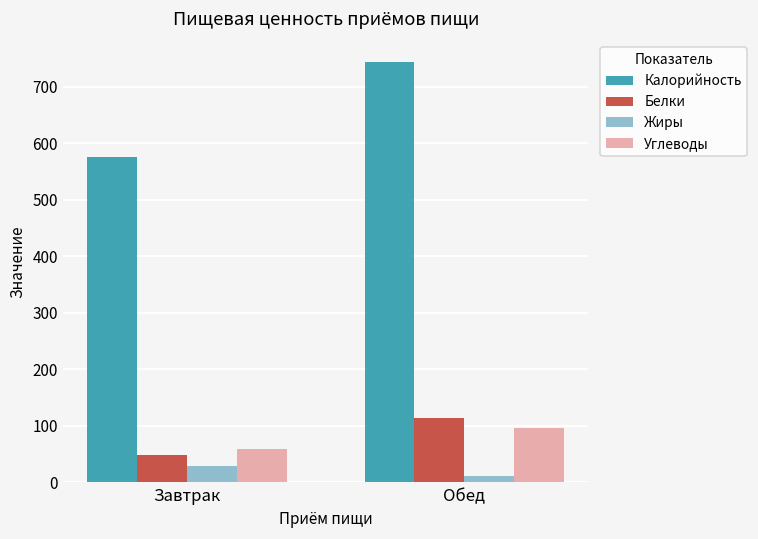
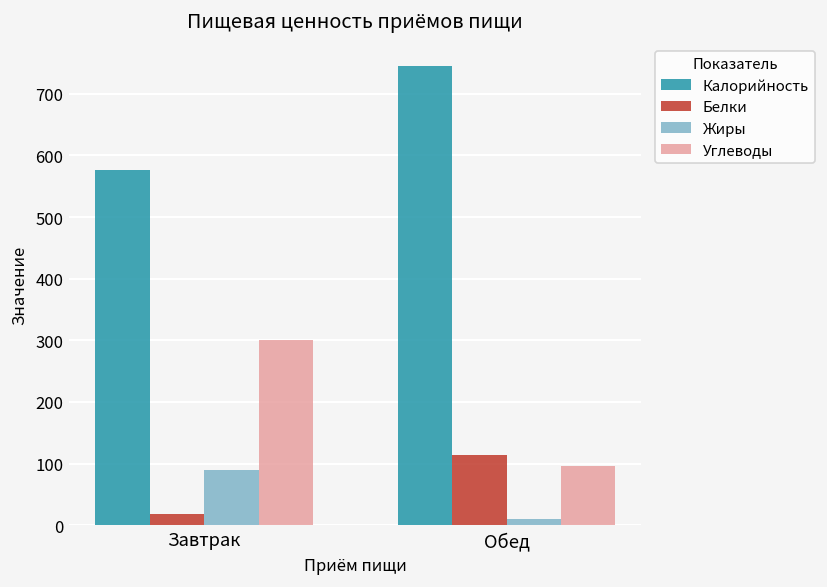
  {
    "Калорийность": {
      "Завтрак": 580,
      "Обед": 740
    },
    "Белки": {
-     "Завтрак": 50,
+     "Завтрак": 20,
      "Обед": 110
    },
    "Жиры": {
-     "Завтрак": 30,
+     "Завтрак": 90,
      "Обед": 10
    },
    "Углеводы": {
-     "Завтрак": 60,
+     "Завтрак": 300,
      "Обед": 100
    }
  }
